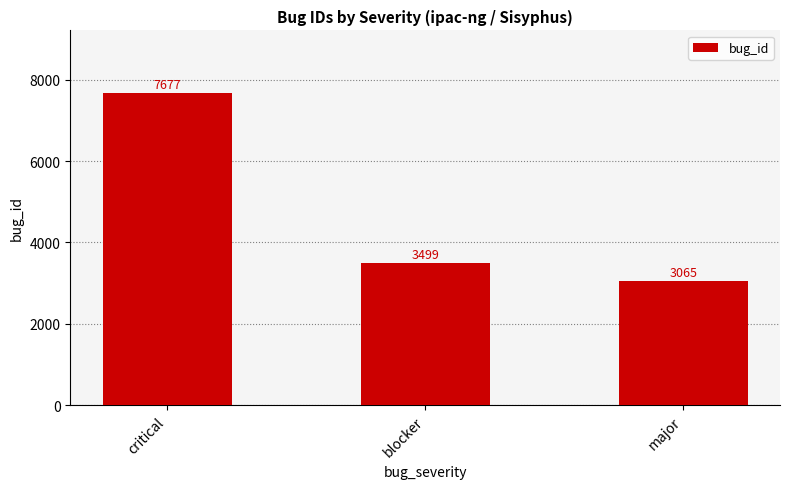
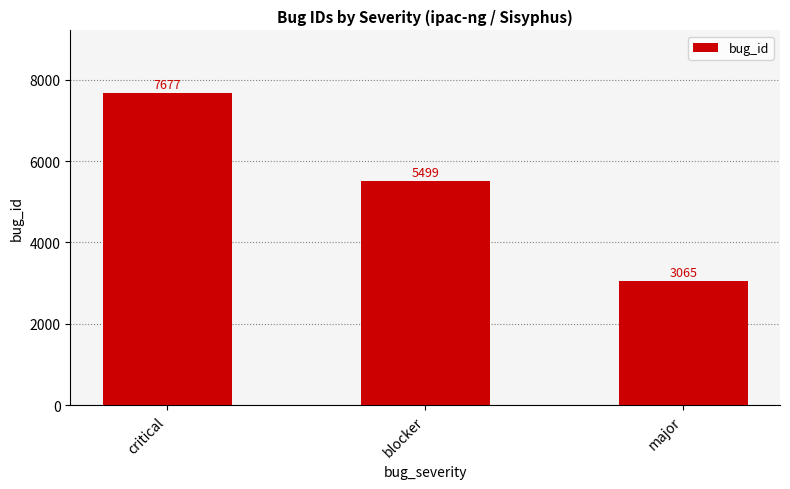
  {
    "critical": 7677,
-   "blocker": 3499,
+   "blocker": 5499,
    "major": 3065
  }
